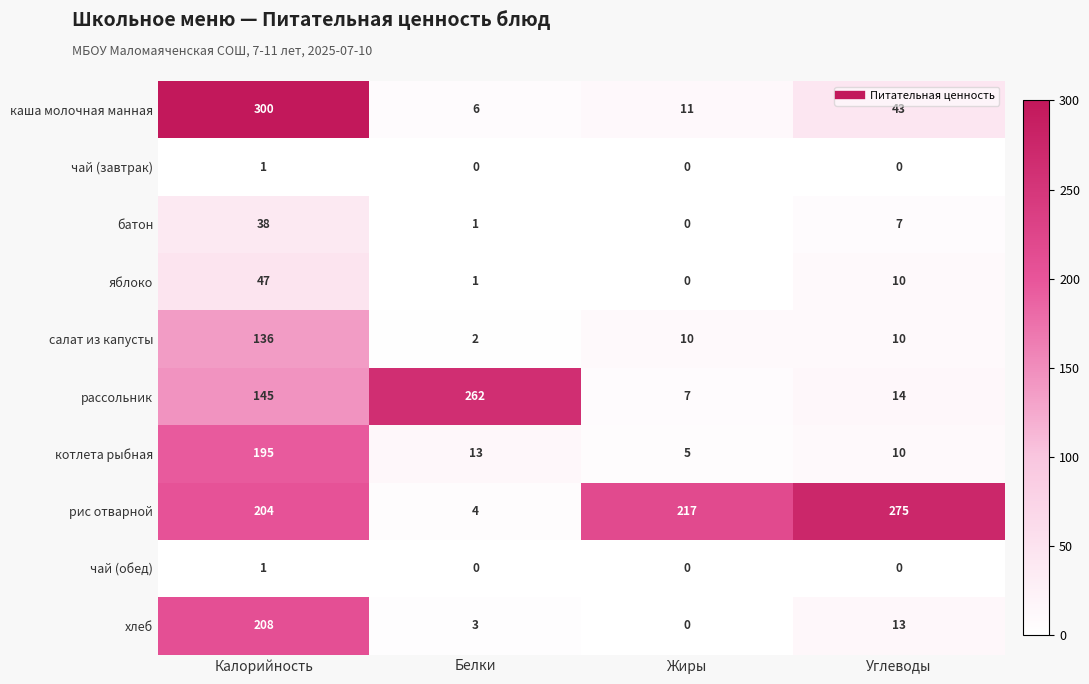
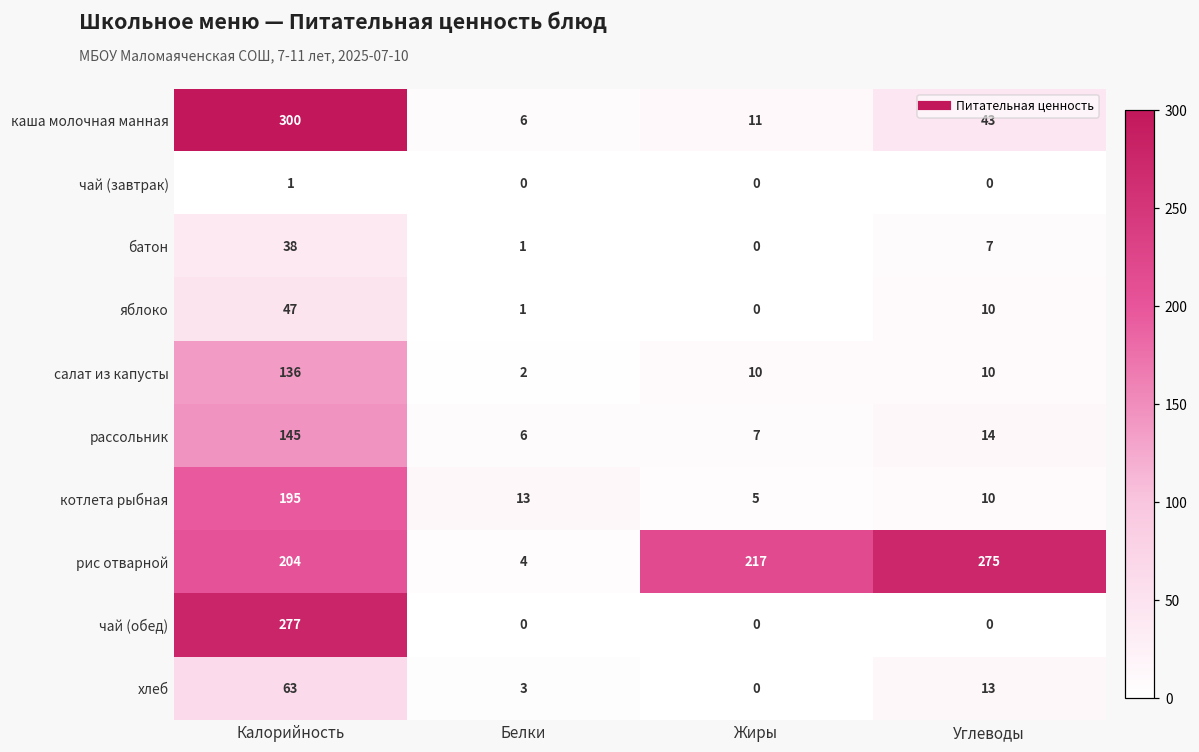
  {
    "каша молочная манная": {
      "Калорийность": 300,
      "Белки": 6,
      "Жиры": 11
    },
    "чай (завтрак)": {
      "Калорийность": 1,
      "Белки": 0,
      "Жиры": 0,
      "Углеводы": 0
    },
    "батон": {
      "Калорийность": 38,
      "Белки": 1,
      "Жиры": 0,
      "Углеводы": 7
    },
    "яблоко": {
      "Калорийность": 47,
      "Белки": 1,
      "Жиры": 0,
      "Углеводы": 10
    },
    "салат из капусты": {
      "Калорийность": 136,
      "Белки": 2,
      "Жиры": 10,
      "Углеводы": 10
    },
    "рассольник": {
      "Калорийность": 145,
-     "Белки": 262,
+     "Белки": 6,
      "Жиры": 7,
      "Углеводы": 14
    },
    "котлета рыбная": {
      "Калорийность": 195,
      "Белки": 13,
      "Жиры": 5,
      "Углеводы": 10
    },
    "рис отварной": {
      "Калорийность": 204,
      "Белки": 4,
      "Жиры": 217,
      "Углеводы": 275
    },
    "чай (обед)": {
-     "Калорийность": 1,
+     "Калорийность": 277,
      "Белки": 0,
      "Жиры": 0,
      "Углеводы": 0
    },
    "хлеб": {
-     "Калорийность": 208,
+     "Калорийность": 63,
      "Белки": 3,
      "Жиры": 0,
      "Углеводы": 13
    }
  }
